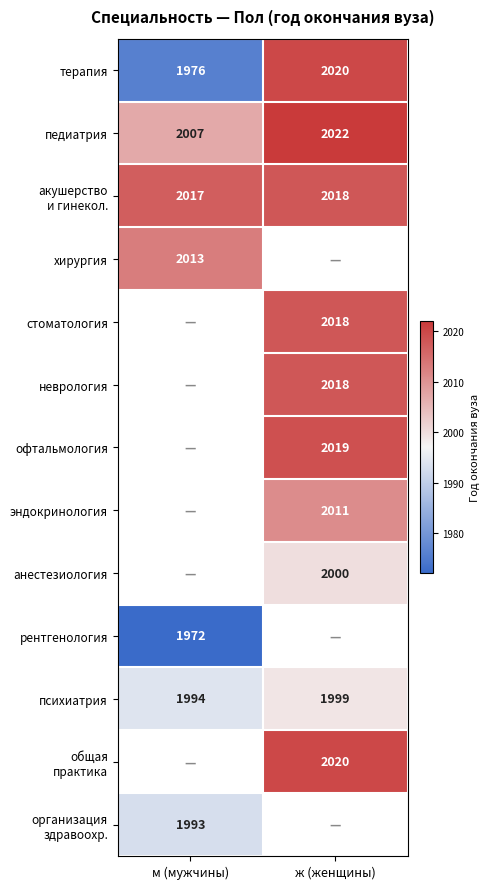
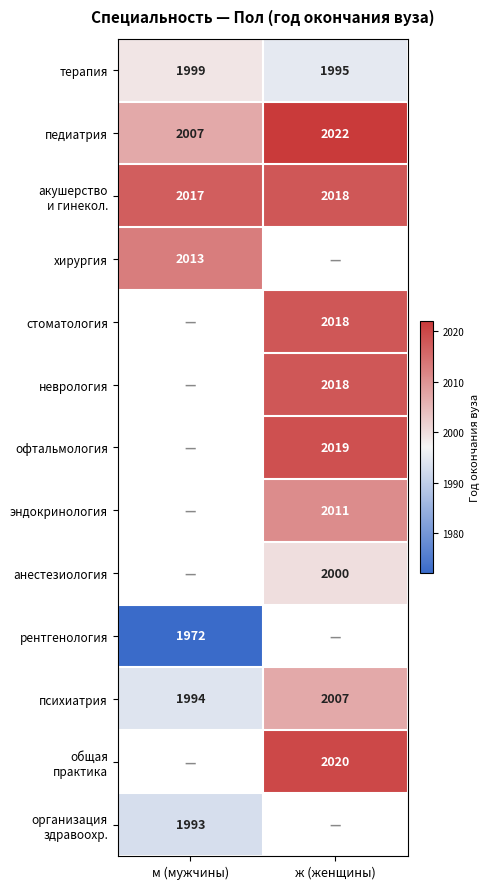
  {
    "терапия": {
-     "м (мужчины)": 1976,
-     "ж (женщины)": 2020
+     "м (мужчины)": 1999,
+     "ж (женщины)": 1995
    },
    "педиатрия": {
      "м (мужчины)": 2007,
      "ж (женщины)": 2022
    },
    "акушерство и гинекол.": {
      "м (мужчины)": 2017,
      "ж (женщины)": 2018
    },
    "хирургия": {
      "м (мужчины)": 2013
    },
    "стоматология": {
      "ж (женщины)": 2018
    },
    "неврология": {
      "ж (женщины)": 2018
    },
    "офтальмология": {
      "ж (женщины)": 2019
    },
    "эндокринология": {
      "ж (женщины)": 2011
    },
    "анестезиология": {
      "ж (женщины)": 2000
    },
    "рентгенология": {
      "м (мужчины)": 1972
    },
    "психиатрия": {
      "м (мужчины)": 1994,
-     "ж (женщины)": 1999
+     "ж (женщины)": 2007
    },
    "общая практика": {
      "ж (женщины)": 2020
    },
    "организация здравоохр.": {
      "м (мужчины)": 1993
    }
  }
